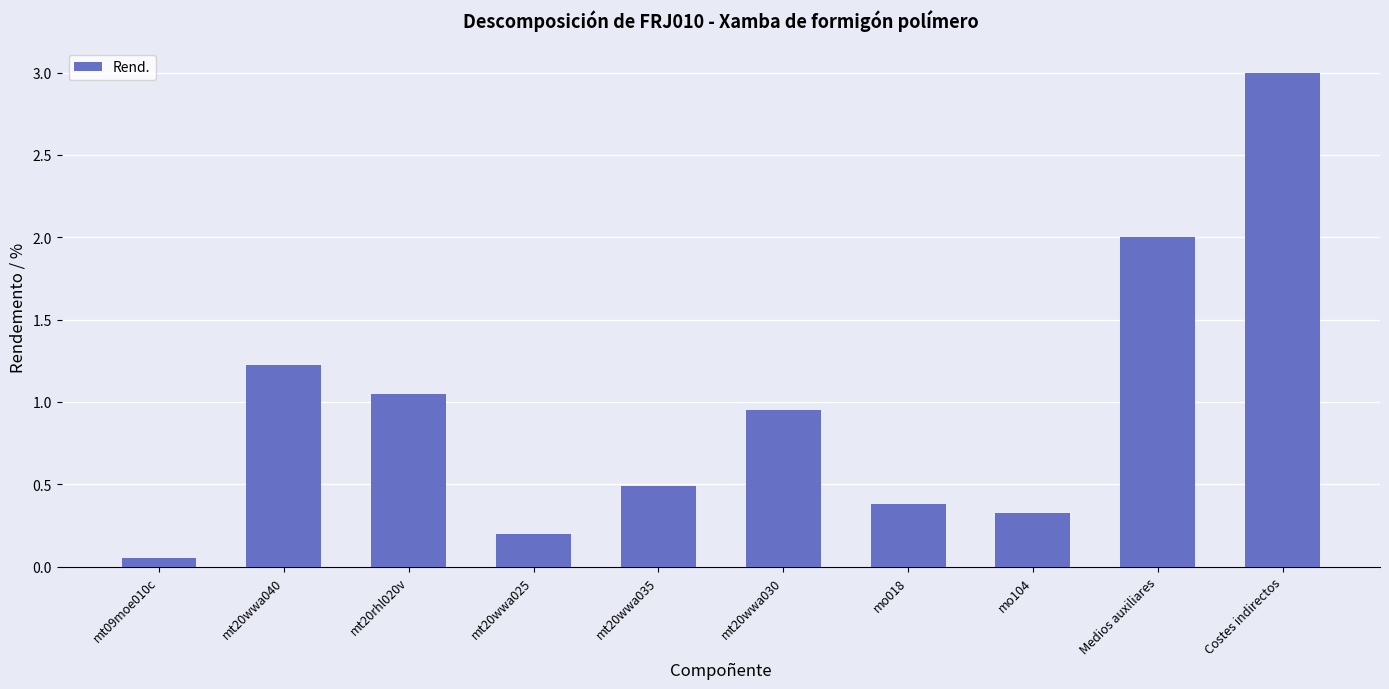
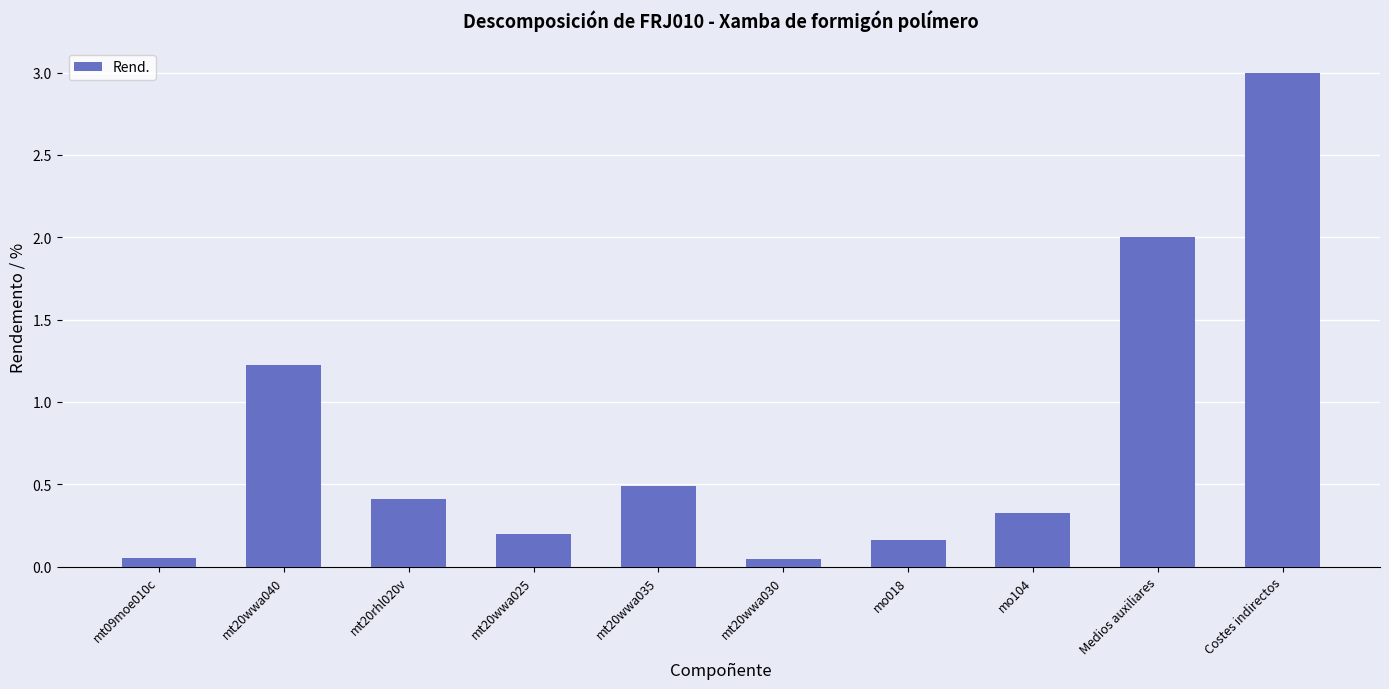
  {
    "mt09moe010c": 0.05,
    "mt20wwa040": 1.22,
-   "mt20rhl020v": 1.05,
+   "mt20rhl020v": 0.41,
    "mt20wwa025": 0.20,
    "mt20wwa035": 0.49,
-   "mt20wwa030": 0.95,
-   "mo018": 0.38,
+   "mt20wwa030": 0.05,
+   "mo018": 0.16,
    "mo104": 0.33,
    "Medios auxiliares": 2.00,
    "Costes indirectos": 3.00
  }
